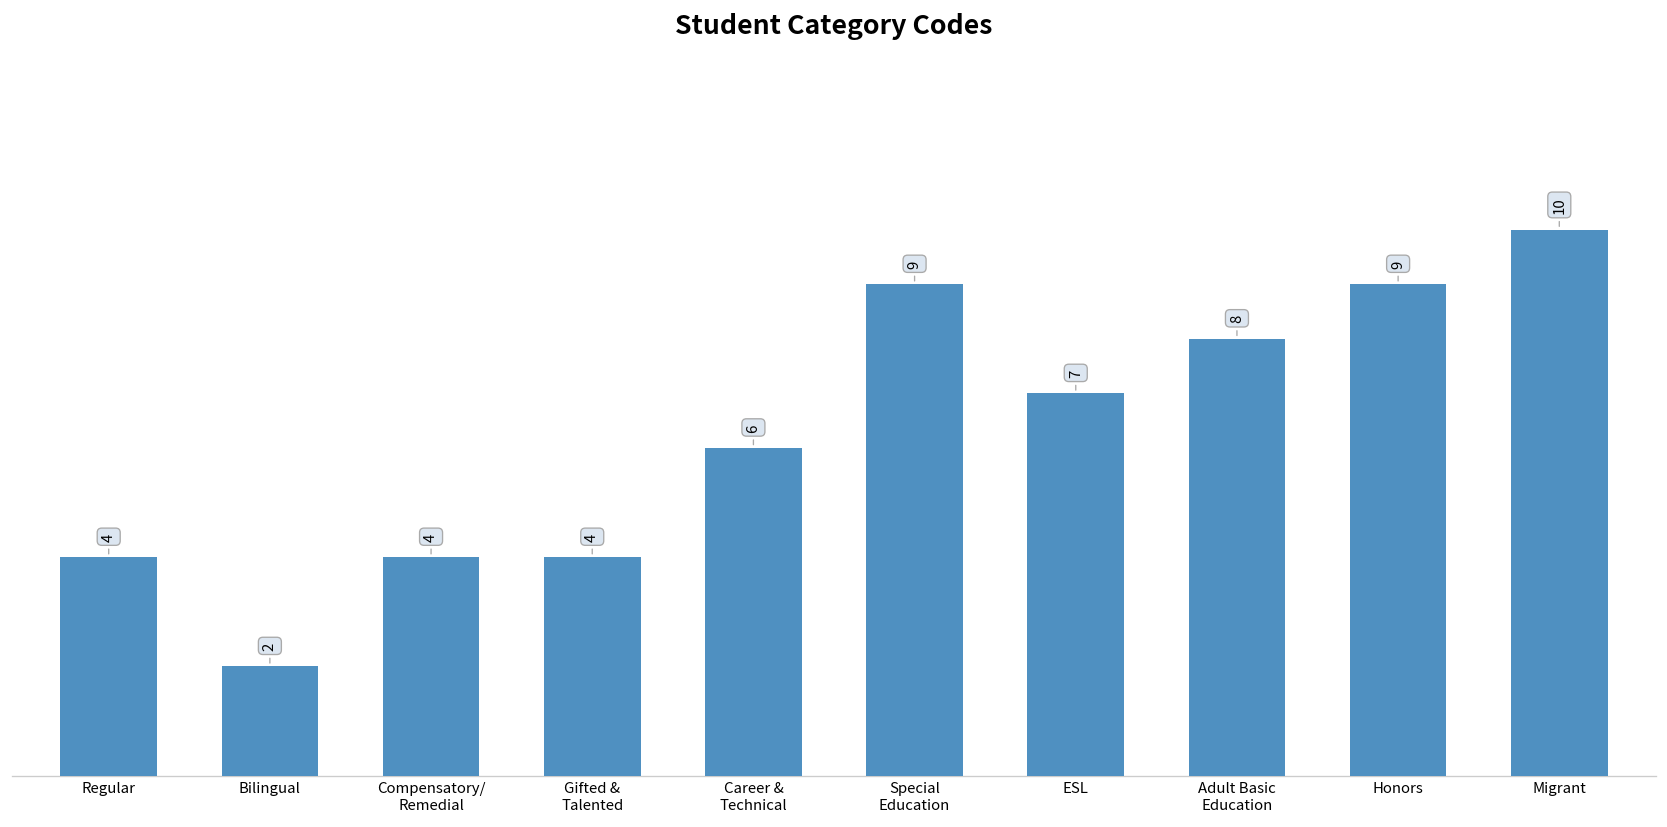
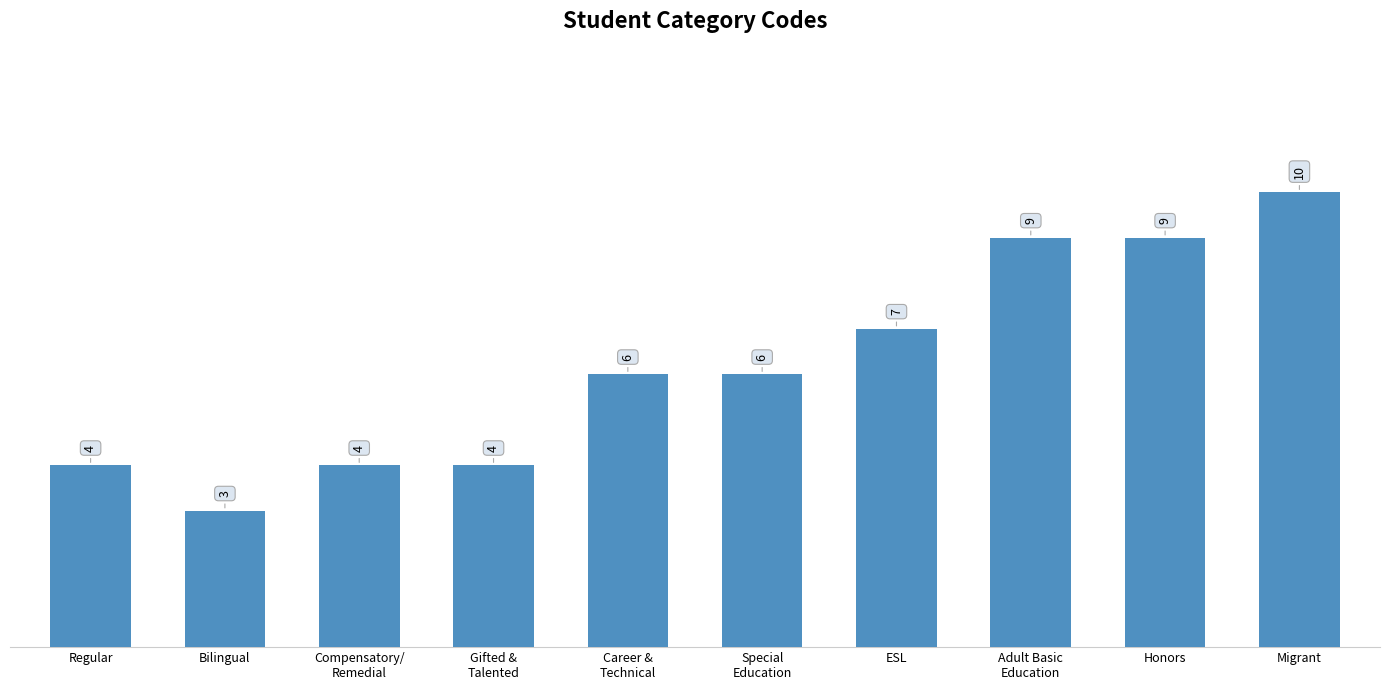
  {
-   "Bilingual": 2,
-   "Special Education": 9,
-   "Adult Basic Education": 8
+   "Bilingual": 3,
+   "Special Education": 6,
+   "Adult Basic Education": 9
  }
